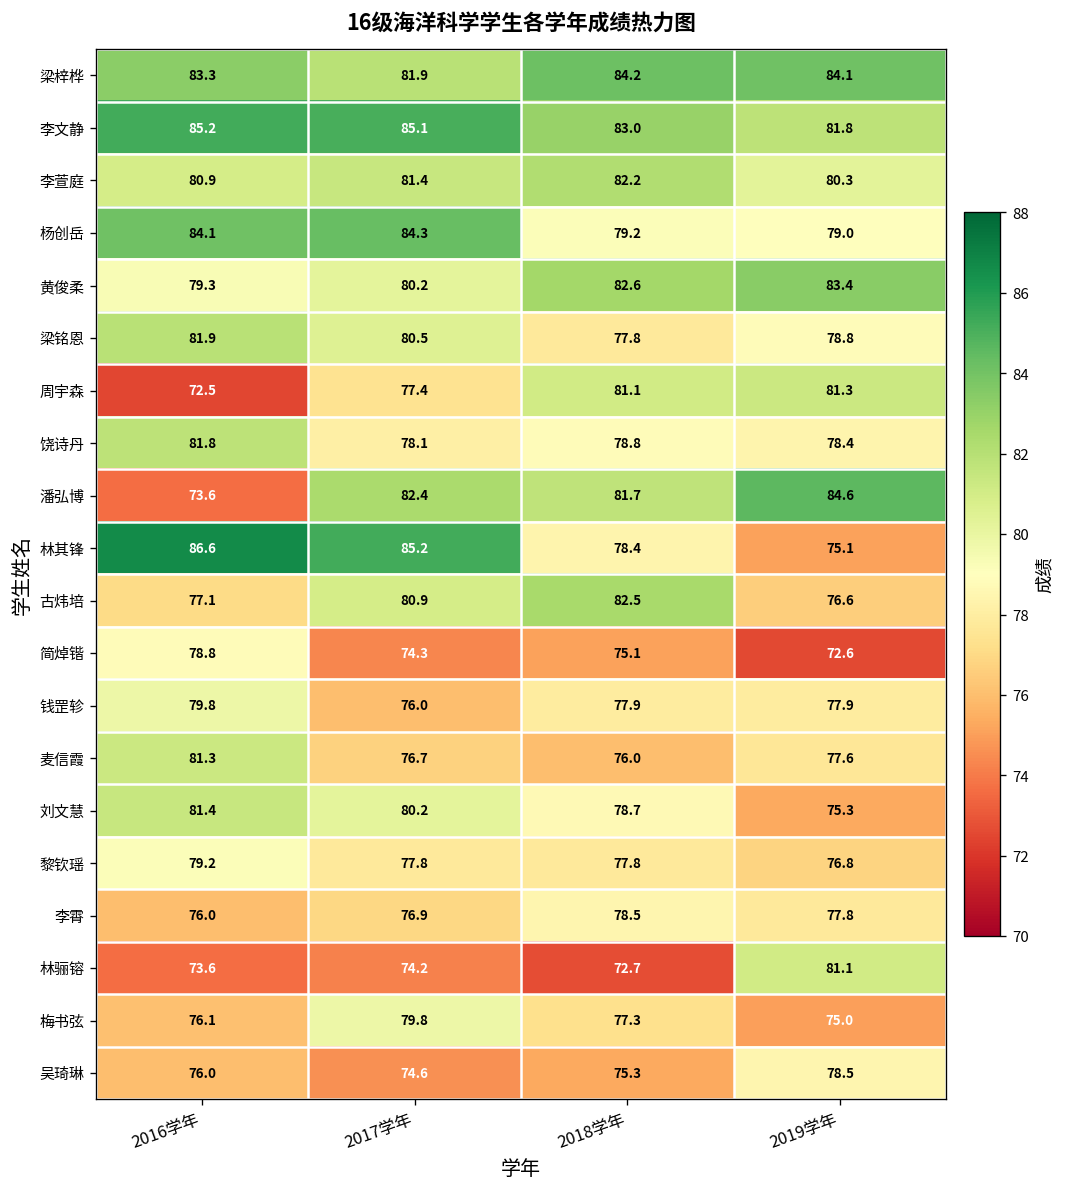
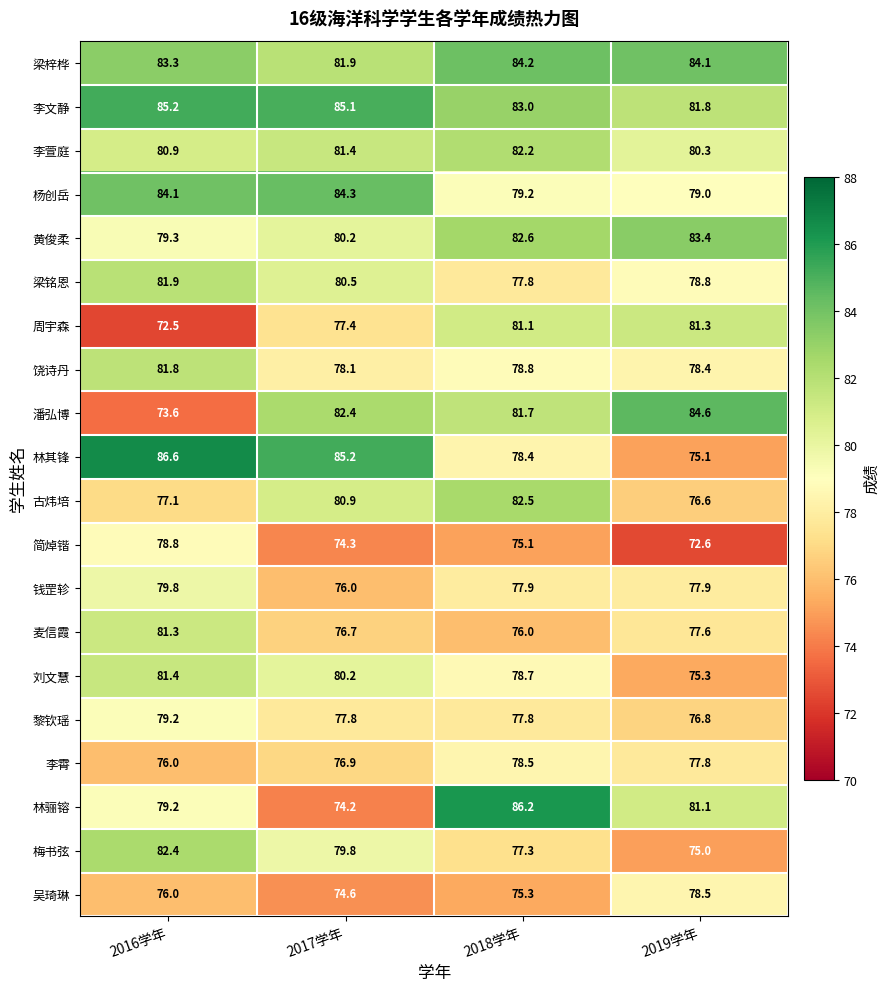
  {
    "梁梓桦": {
      "2016学年": 83.3,
      "2017学年": 81.9,
      "2018学年": 84.2,
      "2019学年": 84.1
    },
    "李文静": {
      "2016学年": 85.2,
      "2017学年": 85.1,
      "2018学年": 83.0,
      "2019学年": 81.8
    },
    "李萱庭": {
      "2016学年": 80.9,
      "2017学年": 81.4,
      "2018学年": 82.2,
      "2019学年": 80.3
    },
    "杨创岳": {
      "2016学年": 84.1,
      "2017学年": 84.3,
      "2018学年": 79.2,
      "2019学年": 79.0
    },
    "黄俊柔": {
      "2016学年": 79.3,
      "2017学年": 80.2,
      "2018学年": 82.6,
      "2019学年": 83.4
    },
    "梁铭恩": {
      "2016学年": 81.9,
      "2017学年": 80.5,
      "2018学年": 77.8,
      "2019学年": 78.8
    },
    "周宇森": {
      "2016学年": 72.5,
      "2017学年": 77.4,
      "2018学年": 81.1,
      "2019学年": 81.3
    },
    "饶诗丹": {
      "2016学年": 81.8,
      "2017学年": 78.1,
      "2018学年": 78.8,
      "2019学年": 78.4
    },
    "潘弘博": {
      "2016学年": 73.6,
      "2017学年": 82.4,
      "2018学年": 81.7,
      "2019学年": 84.6
    },
    "林其锋": {
      "2016学年": 86.6,
      "2017学年": 85.2,
      "2018学年": 78.4,
      "2019学年": 75.1
    },
    "古炜培": {
      "2016学年": 77.1,
      "2017学年": 80.9,
      "2018学年": 82.5,
      "2019学年": 76.6
    },
    "简焯锴": {
      "2016学年": 78.8,
      "2017学年": 74.3,
      "2018学年": 75.1,
      "2019学年": 72.6
    },
    "钱罡轸": {
      "2016学年": 79.8,
      "2017学年": 76.0,
      "2018学年": 77.9,
      "2019学年": 77.9
    },
    "麦信霞": {
      "2016学年": 81.3,
      "2017学年": 76.7,
      "2018学年": 76.0,
      "2019学年": 77.6
    },
    "刘文慧": {
      "2016学年": 81.4,
      "2017学年": 80.2,
      "2018学年": 78.7,
      "2019学年": 75.3
    },
    "黎钦瑶": {
      "2016学年": 79.2,
      "2017学年": 77.8,
      "2018学年": 77.8,
      "2019学年": 76.8
    },
    "李霄": {
      "2016学年": 76.0,
      "2017学年": 76.9,
      "2018学年": 78.5,
      "2019学年": 77.8
    },
    "林骊镕": {
-     "2016学年": 73.6,
+     "2016学年": 79.2,
      "2017学年": 74.2,
-     "2018学年": 72.7,
+     "2018学年": 86.2,
      "2019学年": 81.1
    },
    "梅书弦": {
-     "2016学年": 76.1,
+     "2016学年": 82.4,
      "2017学年": 79.8,
      "2018学年": 77.3,
      "2019学年": 75.0
    },
    "吴琦琳": {
      "2016学年": 76.0,
      "2017学年": 74.6,
      "2018学年": 75.3,
      "2019学年": 78.5
    }
  }
